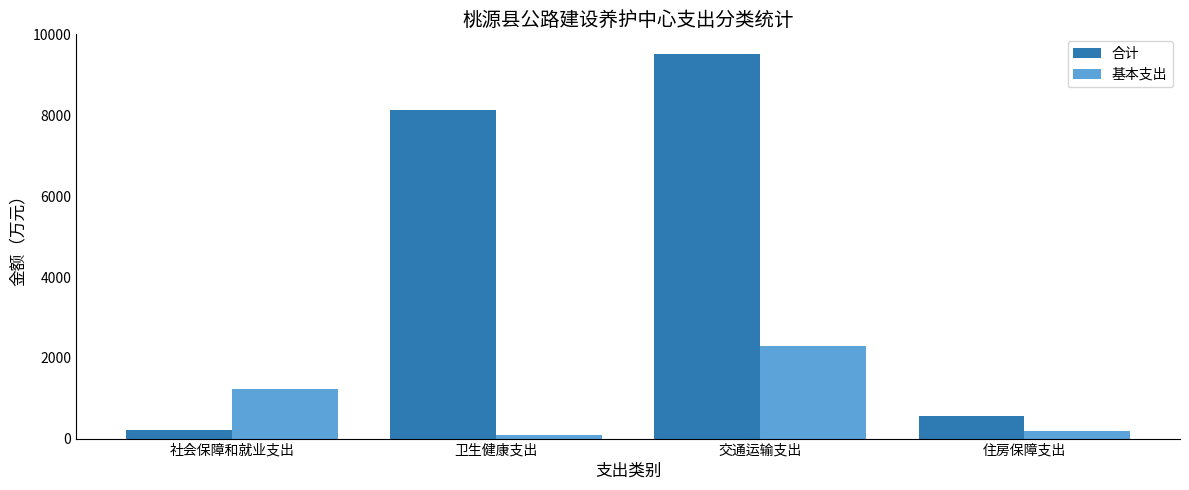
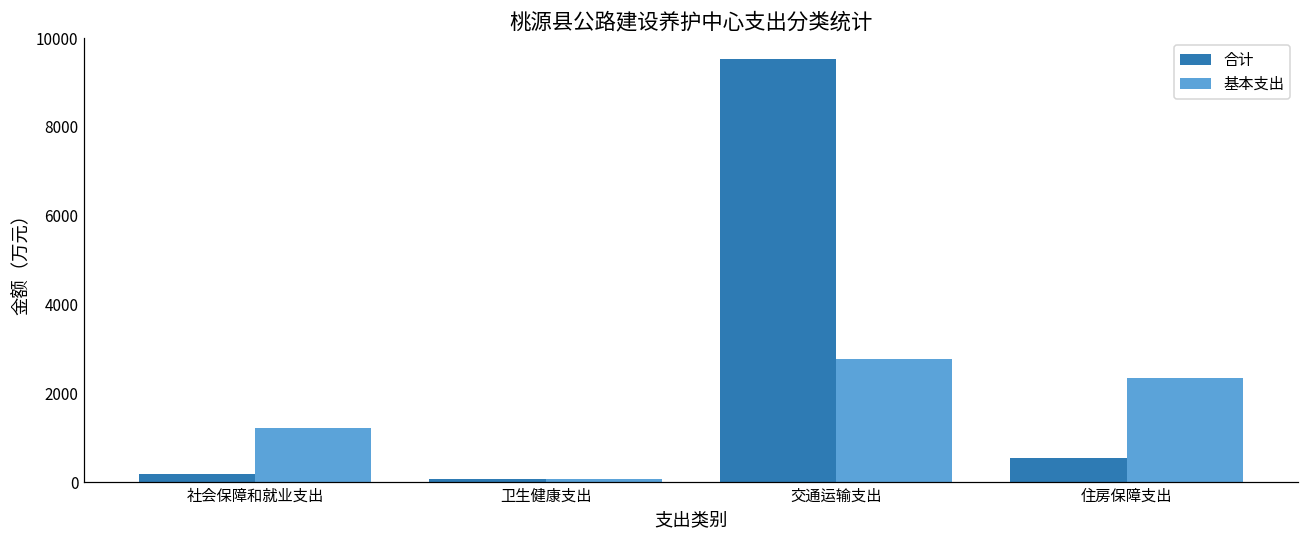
  {
    "合计": {
      "社会保障和就业支出": 200,
-     "卫生健康支出": 8100,
+     "卫生健康支出": 100,
      "交通运输支出": 9500,
      "住房保障支出": 600
    },
    "基本支出": {
      "社会保障和就业支出": 1200,
      "卫生健康支出": 100,
-     "交通运输支出": 2300,
-     "住房保障支出": 200
+     "交通运输支出": 2800,
+     "住房保障支出": 2400
    }
  }
